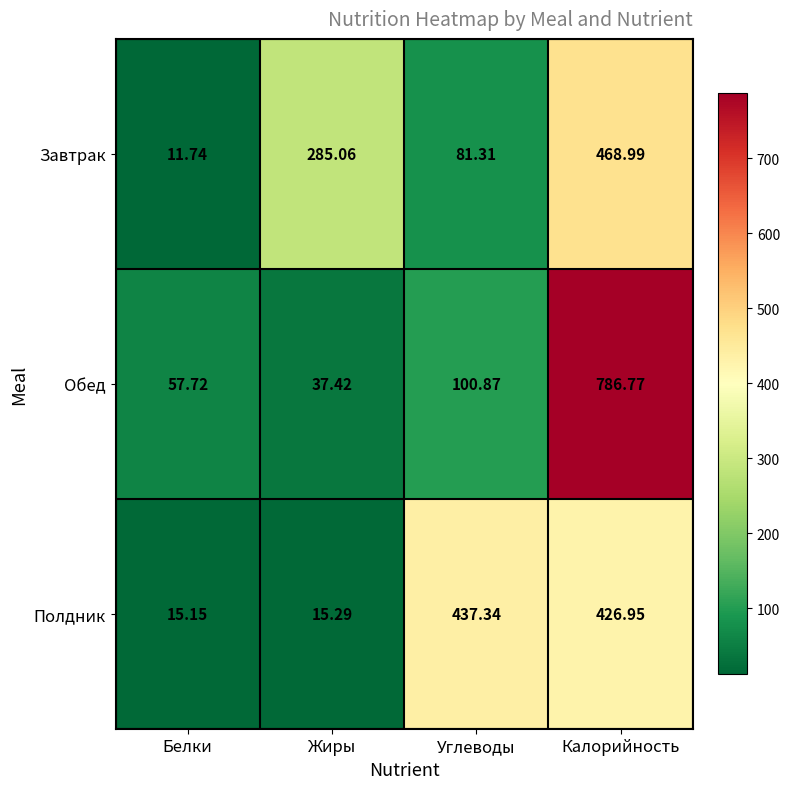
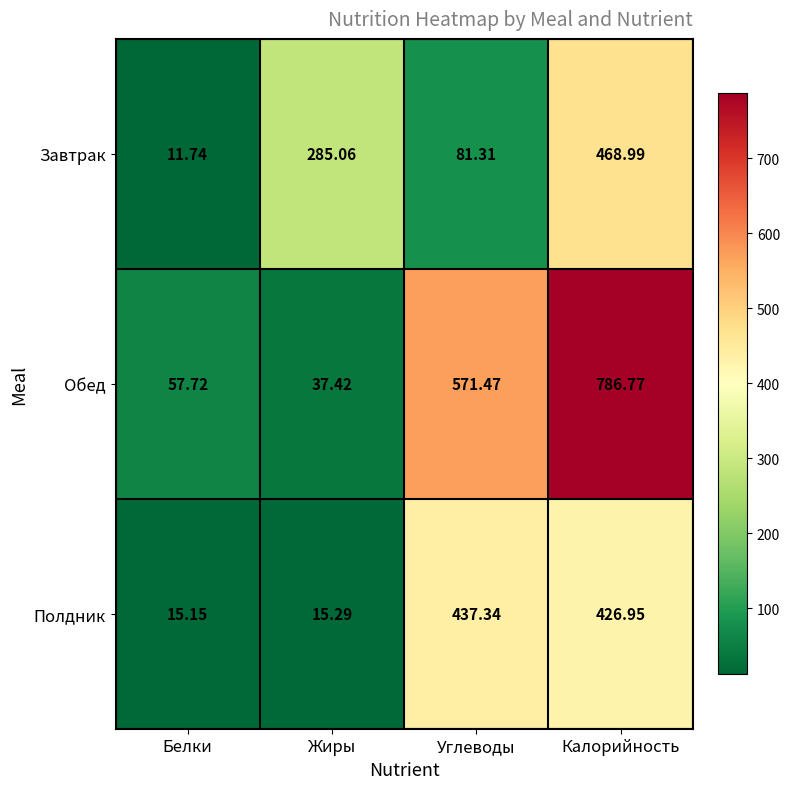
  {
    "Завтрак": {
      "Белки": 11.74,
      "Жиры": 285.06,
      "Углеводы": 81.31,
      "Калорийность": 468.99
    },
    "Обед": {
      "Белки": 57.72,
      "Жиры": 37.42,
-     "Углеводы": 100.87,
+     "Углеводы": 571.47,
      "Калорийность": 786.77
    },
    "Полдник": {
      "Белки": 15.15,
      "Жиры": 15.29,
      "Углеводы": 437.34,
      "Калорийность": 426.95
    }
  }
